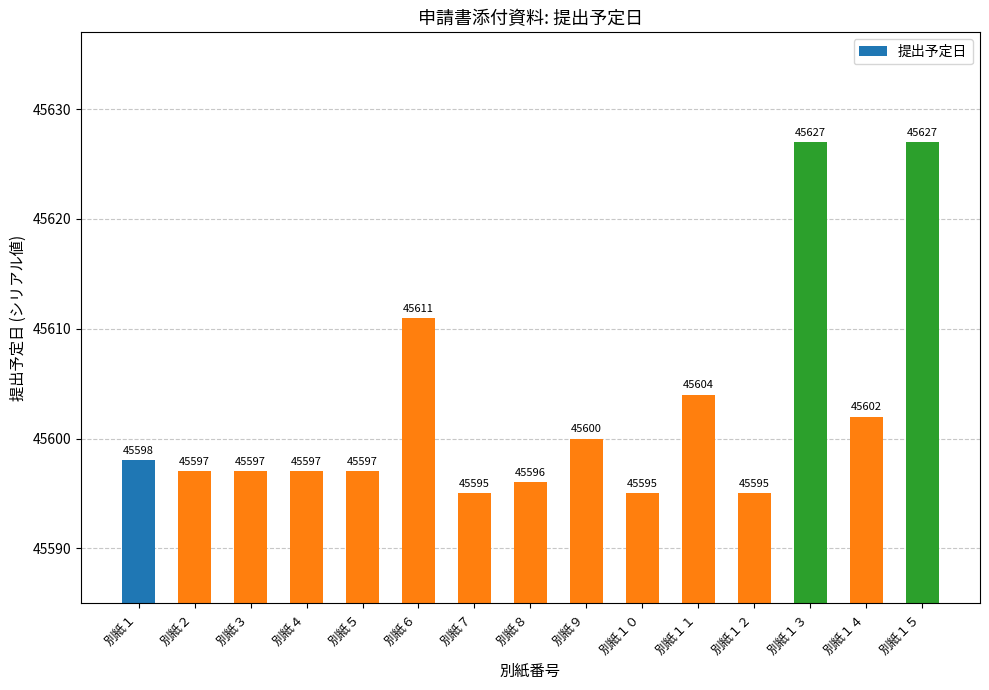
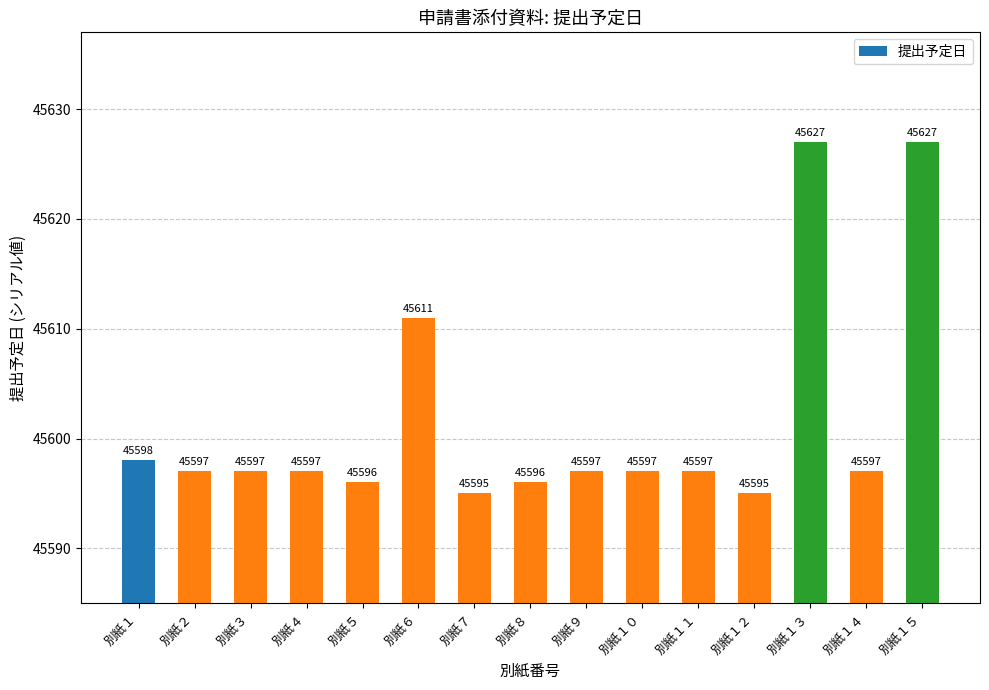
  {
    "別紙１": 45598,
    "別紙２": 45597,
    "別紙３": 45597,
    "別紙４": 45597,
-   "別紙５": 45597,
+   "別紙５": 45596,
    "別紙６": 45611,
    "別紙７": 45595,
    "別紙８": 45596,
-   "別紙９": 45600,
-   "別紙１０": 45595,
-   "別紙１１": 45604,
+   "別紙９": 45597,
+   "別紙１０": 45597,
+   "別紙１１": 45597,
    "別紙１２": 45595,
    "別紙１３": 45627,
-   "別紙１４": 45602,
+   "別紙１４": 45597,
    "別紙１５": 45627
  }
